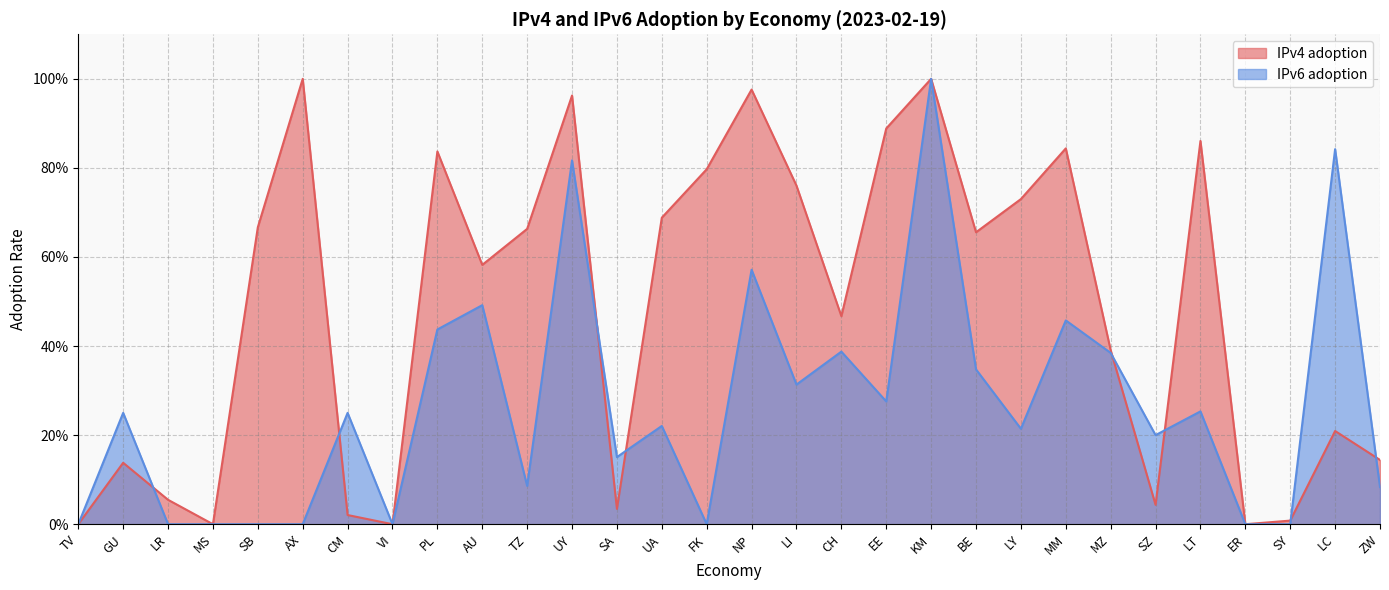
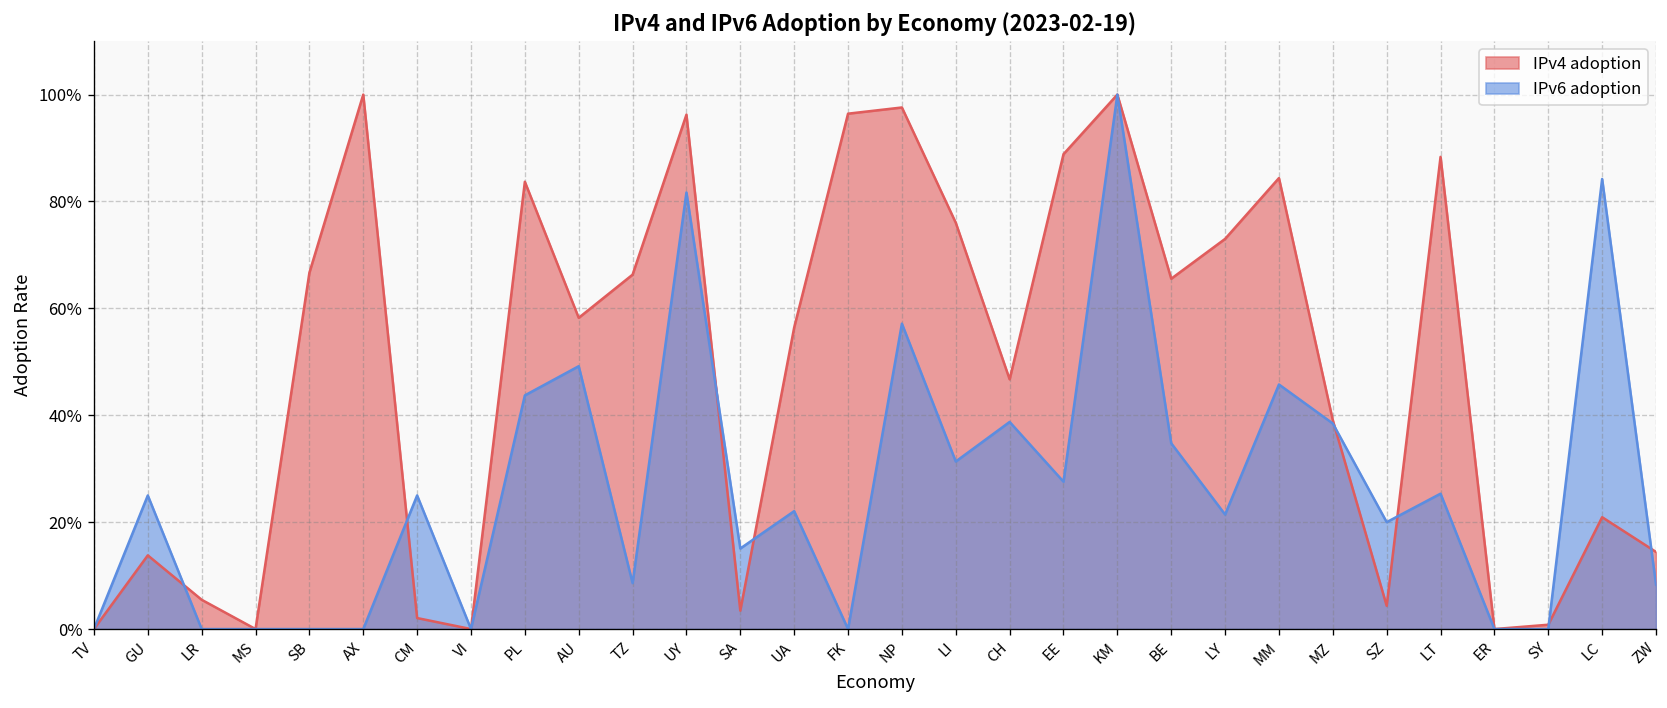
  {
    "IPv4 adoption": {
      "GU": "14%",
      "LR": "5%",
      "SB": "67%",
      "AX": "100%",
      "CM": "2%",
      "PL": "84%",
      "AU": "58%",
      "TZ": "66%",
      "UY": "96%",
      "SA": "3%",
-     "UA": "69%",
-     "FK": "80%",
+     "UA": "56%",
+     "FK": "96%",
      "NP": "98%",
      "LI": "76%",
      "CH": "47%",
      "EE": "89%",
      "BE": "66%",
      "LY": "73%",
      "MM": "84%",
      "MZ": "39%",
      "SZ": "4%",
-     "LT": "86%",
+     "LT": "88%",
      "SY": "1%",
      "LC": "21%",
      "ZW": "14%"
    },
    "IPv6 adoption": {
      "GU": "25%",
      "LR": "0%",
      "SB": "0%",
      "AX": "0%",
      "CM": "25%",
      "PL": "44%",
      "AU": "49%",
      "TZ": "9%",
      "UY": "82%",
      "SA": "15%",
      "UA": "22%",
      "FK": "0%",
      "NP": "57%",
      "LI": "31%",
      "CH": "39%",
      "EE": "28%",
      "BE": "35%",
      "LY": "21%",
      "MM": "46%",
      "MZ": "38%",
      "SZ": "20%",
      "LT": "25%",
      "SY": "0%",
      "LC": "84%",
      "ZW": "8%"
    }
  }
